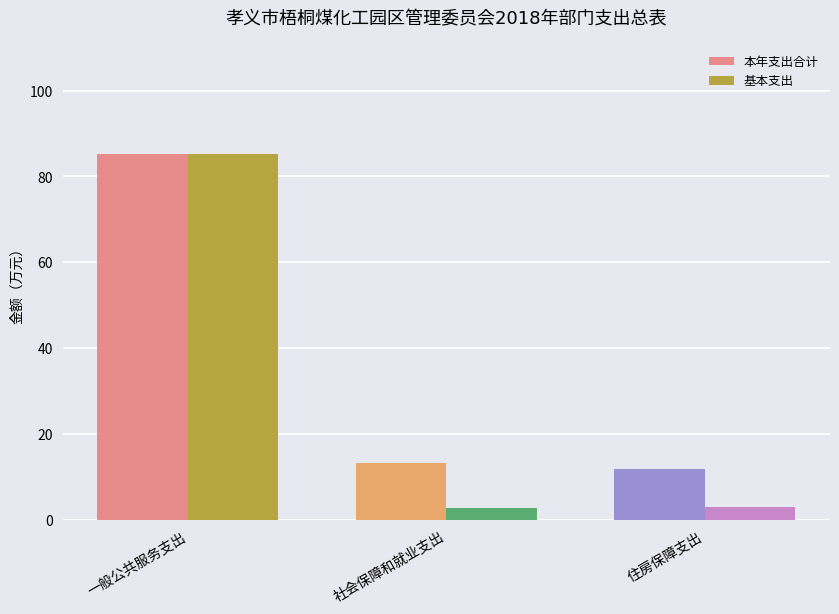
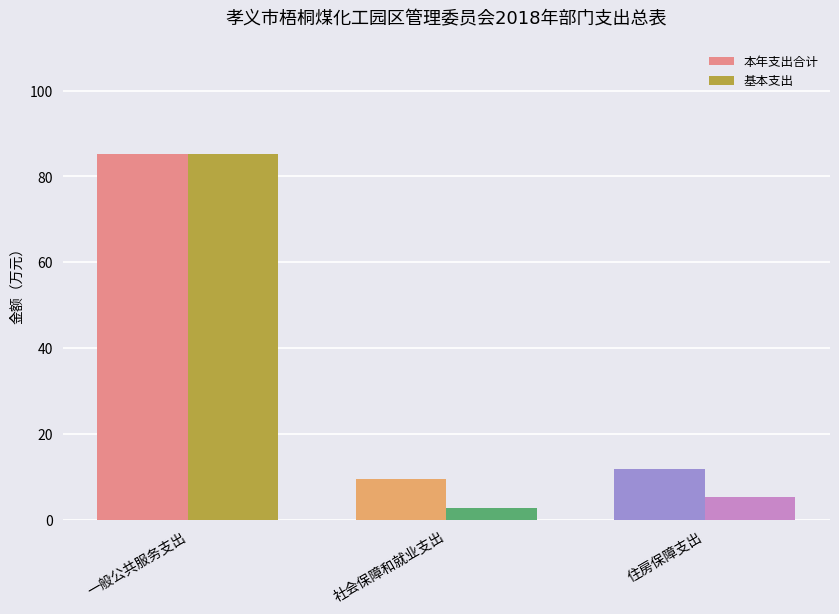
  {
    "本年支出合计": {
      "一般公共服务支出": 85,
-     "社会保障和就业支出": 13,
+     "社会保障和就业支出": 9,
      "住房保障支出": 12
    },
    "基本支出": {
      "一般公共服务支出": 85,
      "社会保障和就业支出": 3,
-     "住房保障支出": 3
+     "住房保障支出": 5
    }
  }
